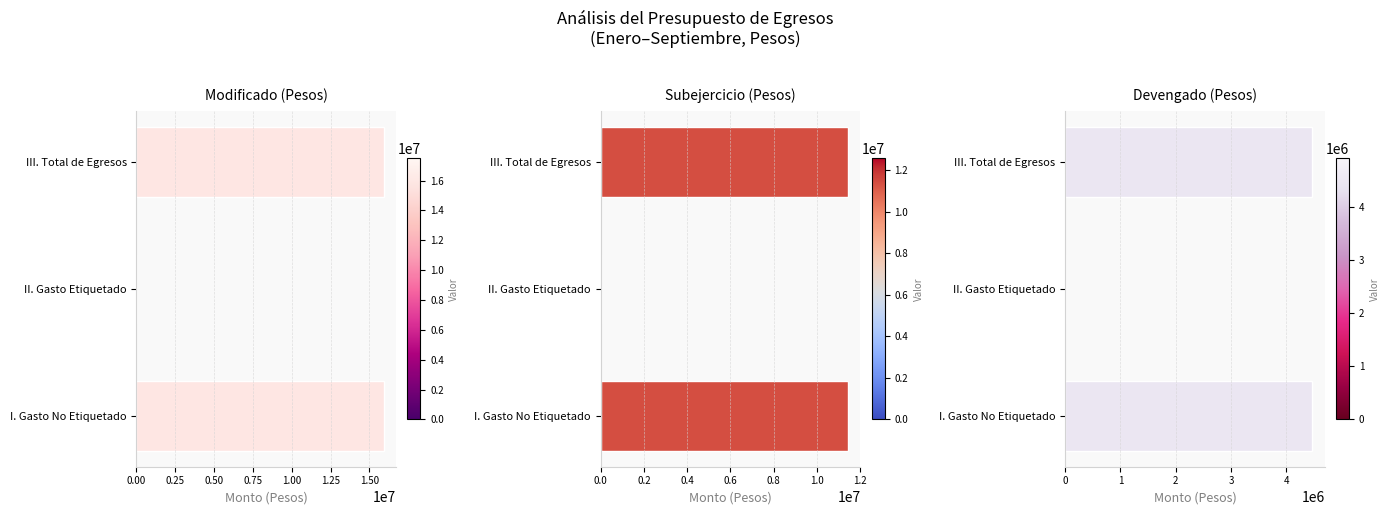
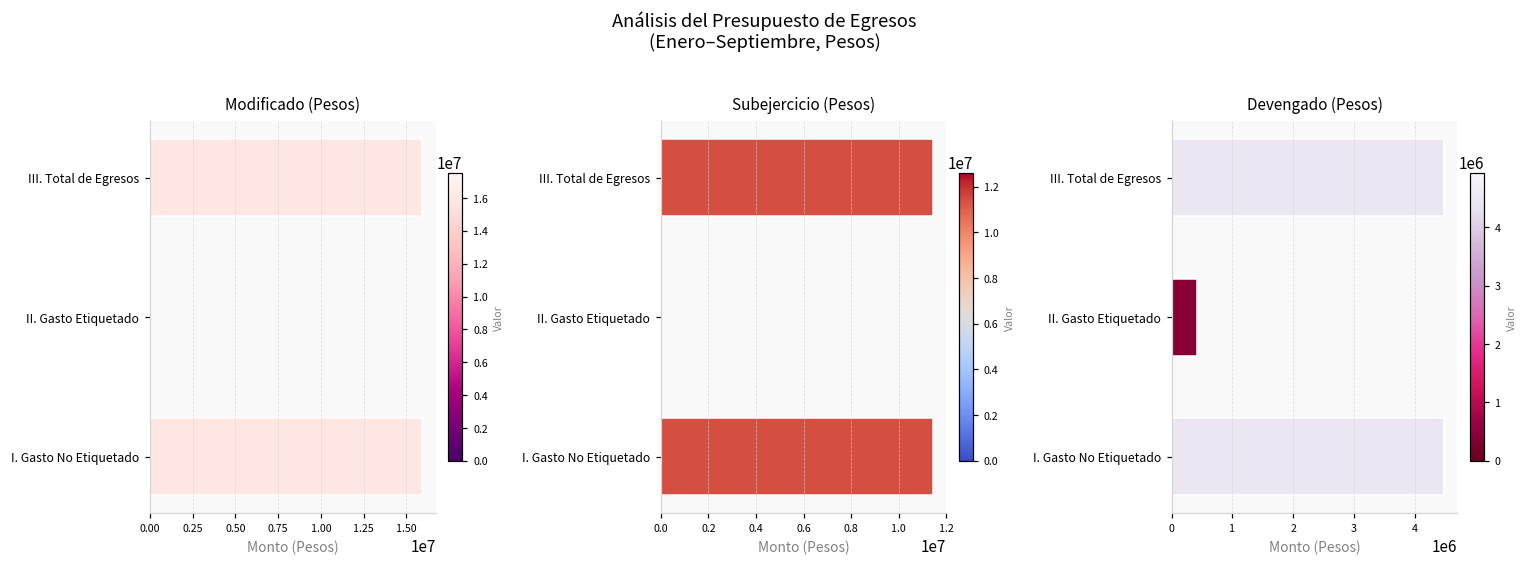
  {
    "Modificado (Pesos)": {
      "III. Total de Egresos": 15900000,
      "II. Gasto Etiquetado": 0,
      "I. Gasto No Etiquetado": 15900000
    },
    "Subejercicio (Pesos)": {
      "III. Total de Egresos": 11400000,
      "II. Gasto Etiquetado": 0,
      "I. Gasto No Etiquetado": 11400000
    },
    "Devengado (Pesos)": {
      "III. Total de Egresos": 4500000,
-     "II. Gasto Etiquetado": 0,
+     "II. Gasto Etiquetado": 400000,
      "I. Gasto No Etiquetado": 4500000
    }
  }
